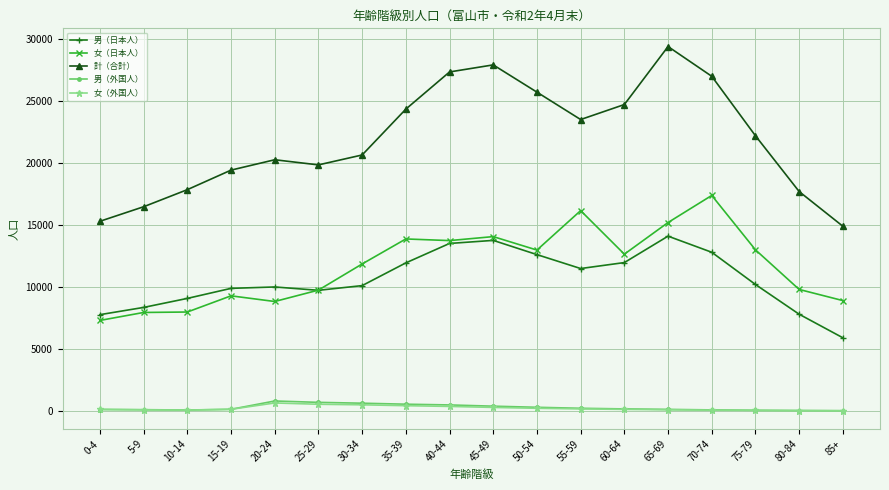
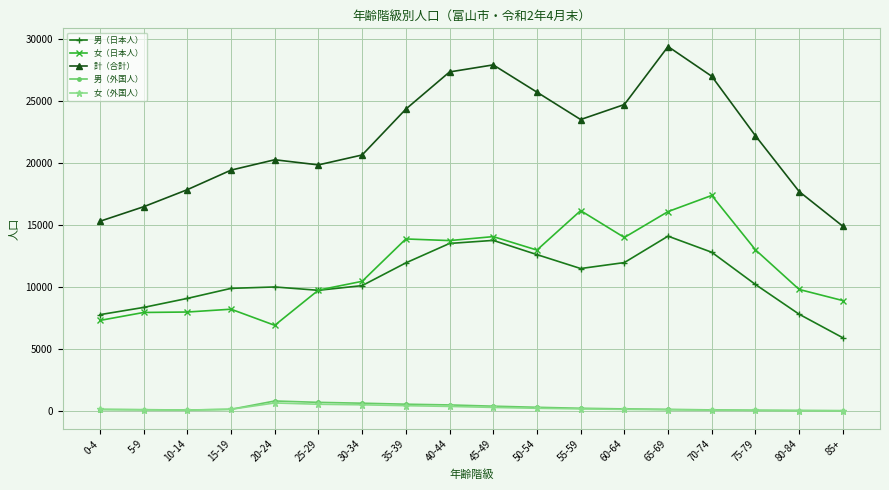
  {
    "女（日本人）": {
      "0-4": 7300,
      "5-9": 7900,
      "10-14": 8000,
-     "15-19": 9300,
-     "20-24": 8800,
-     "30-34": 11900,
+     "15-19": 8200,
+     "20-24": 6900,
+     "30-34": 10500,
      "35-39": 13900,
      "40-44": 13700,
      "45-49": 14100,
      "50-54": 13000,
      "55-59": 16200,
-     "60-64": 12600,
-     "65-69": 15200,
+     "60-64": 14000,
+     "65-69": 16100,
      "70-74": 17400,
      "75-79": 13000,
      "80-84": 9800,
      "85+": 8900
    }
  }
